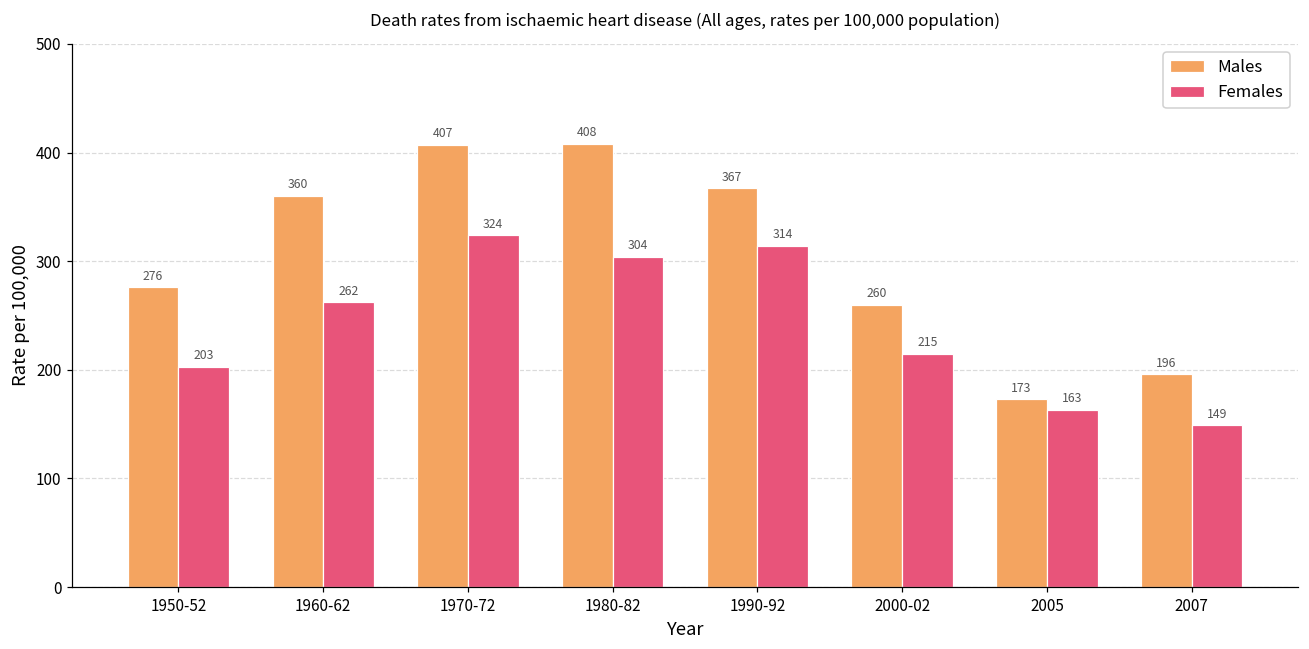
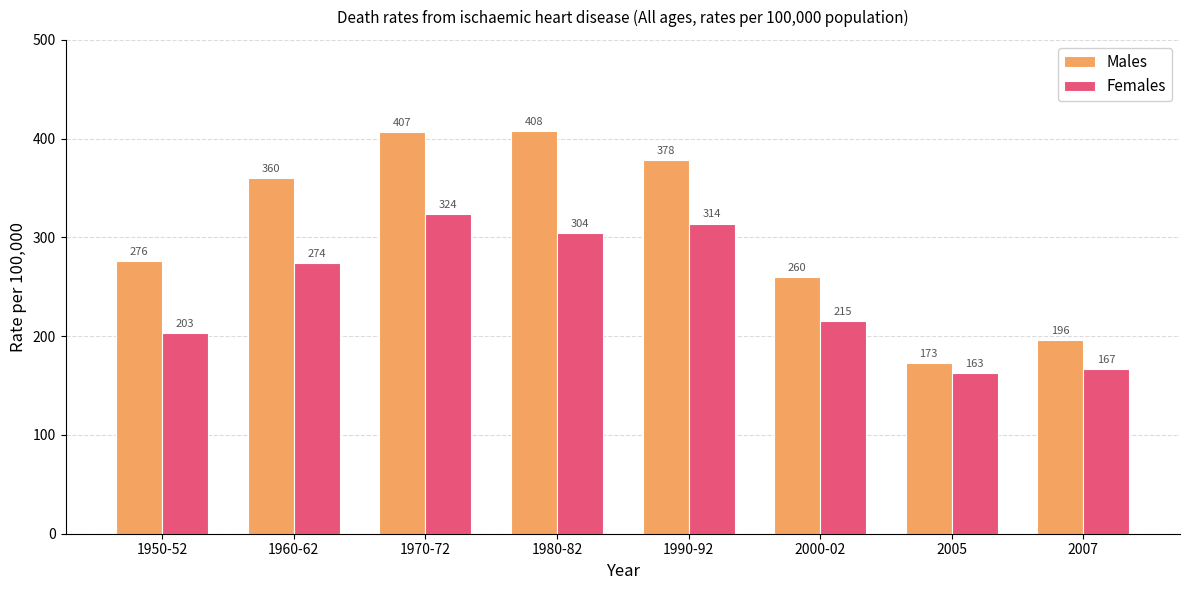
  {
    "Males": {
      "1950-52": 276,
      "1960-62": 360,
      "1970-72": 407,
      "1980-82": 408,
-     "1990-92": 367,
+     "1990-92": 378,
      "2000-02": 260,
      "2005": 173,
      "2007": 196
    },
    "Females": {
      "1950-52": 203,
-     "1960-62": 262,
+     "1960-62": 274,
      "1970-72": 324,
      "1980-82": 304,
      "1990-92": 314,
      "2000-02": 215,
      "2005": 163,
-     "2007": 149
+     "2007": 167
    }
  }
